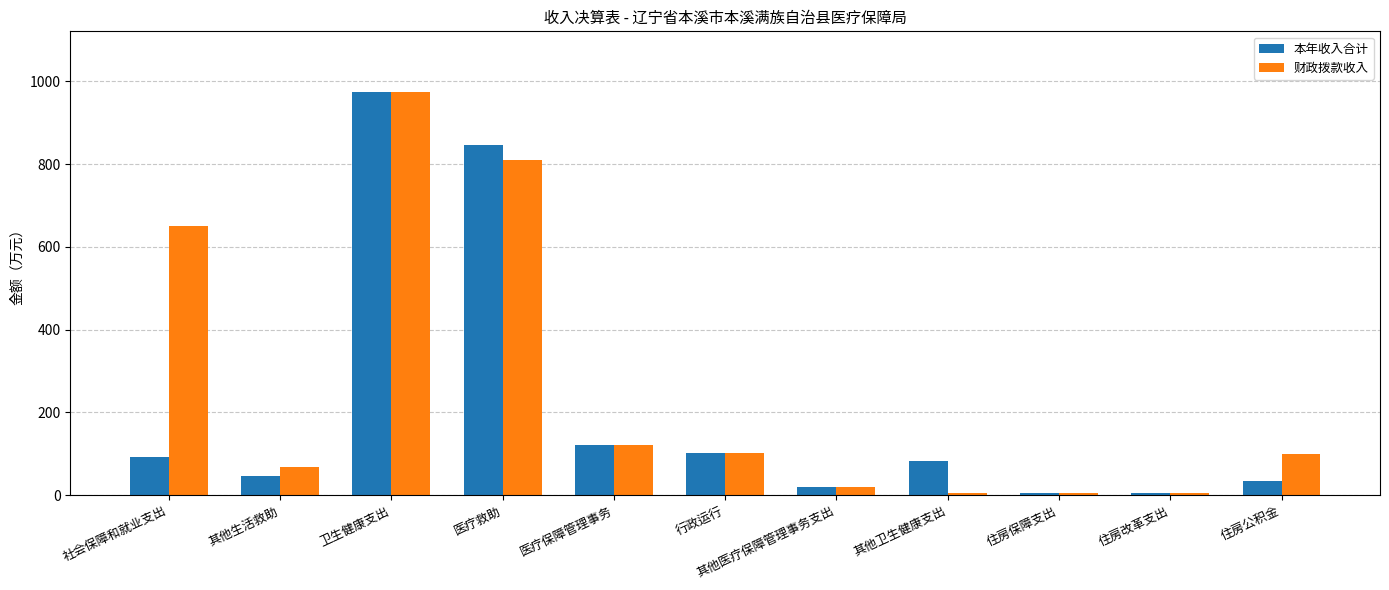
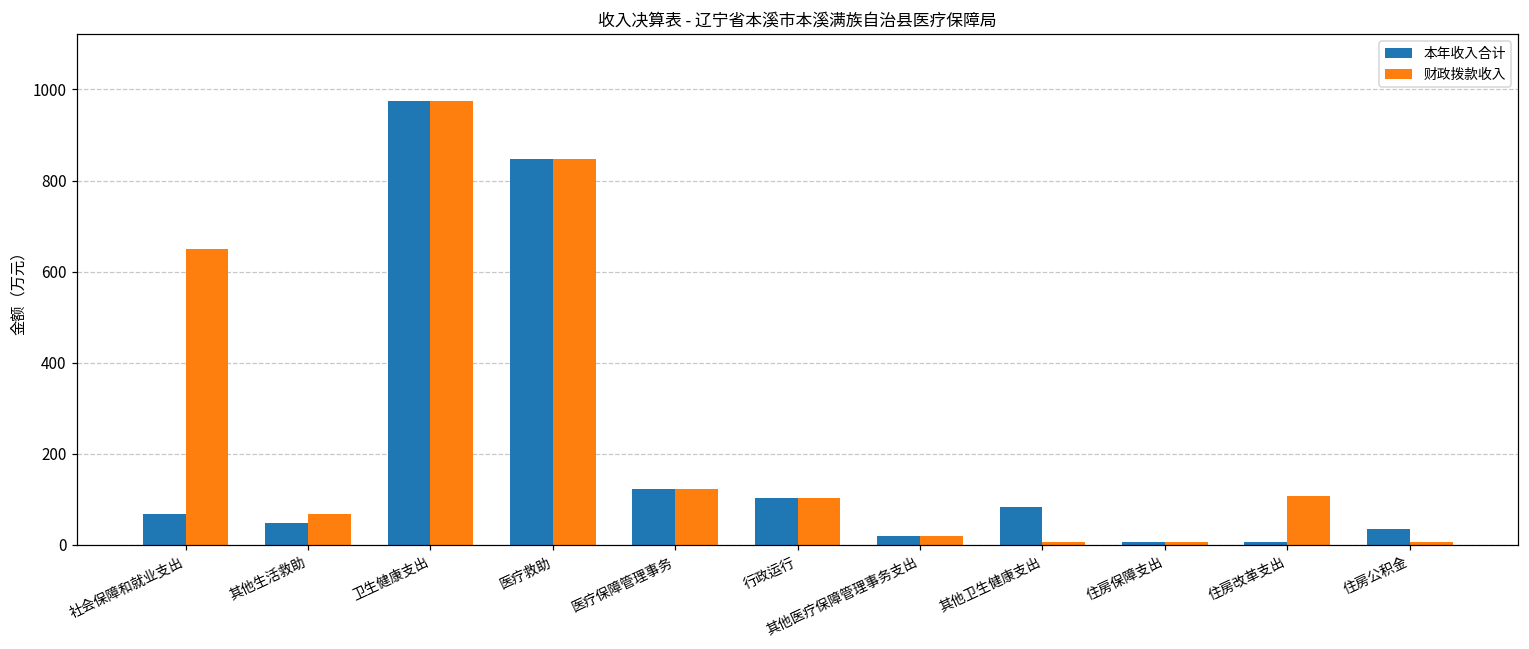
  {
    "本年收入合计": {
-     "社会保障和就业支出": 90,
+     "社会保障和就业支出": 70,
      "其他生活救助": 50,
      "卫生健康支出": 970,
      "医疗救助": 850,
      "医疗保障管理事务": 120,
      "行政运行": 100,
      "其他医疗保障管理事务支出": 20,
      "其他卫生健康支出": 80,
      "住房公积金": 40
    },
    "财政拨款收入": {
      "社会保障和就业支出": 650,
      "其他生活救助": 70,
      "卫生健康支出": 970,
-     "医疗救助": 810,
+     "医疗救助": 850,
      "医疗保障管理事务": 120,
      "行政运行": 100,
      "其他医疗保障管理事务支出": 20,
-     "住房改革支出": 10,
-     "住房公积金": 100
+     "住房改革支出": 110,
+     "住房公积金": 10
    }
  }
